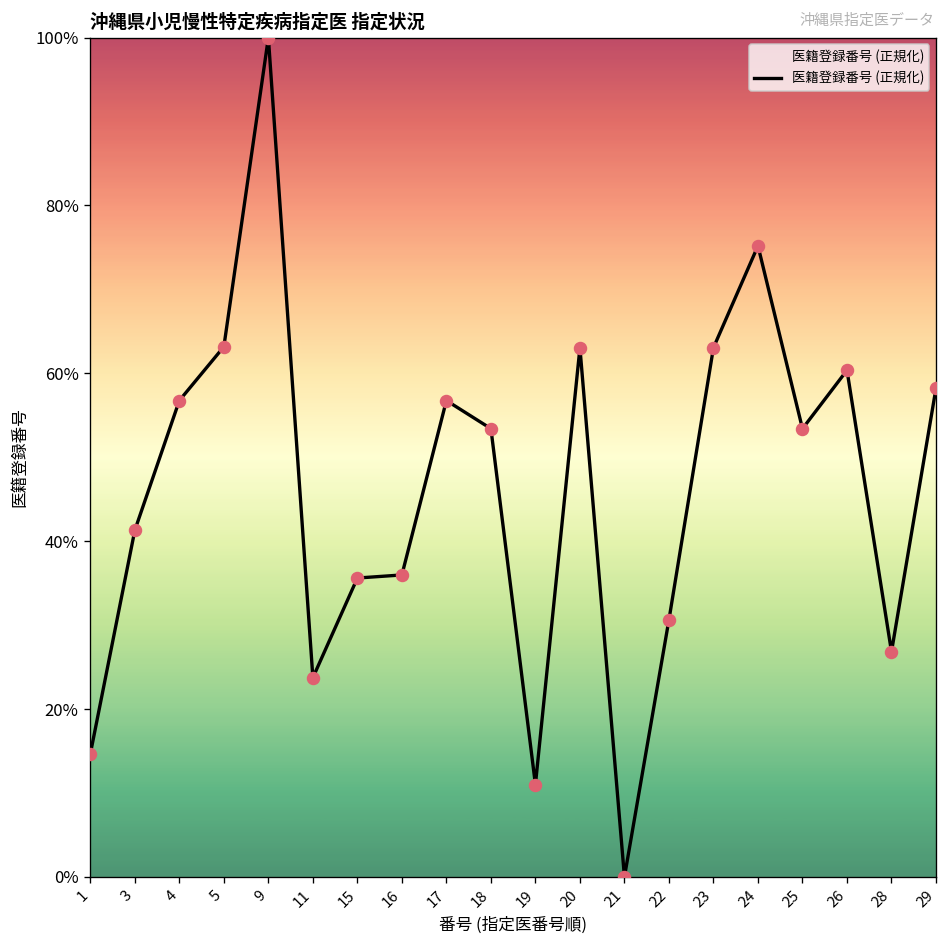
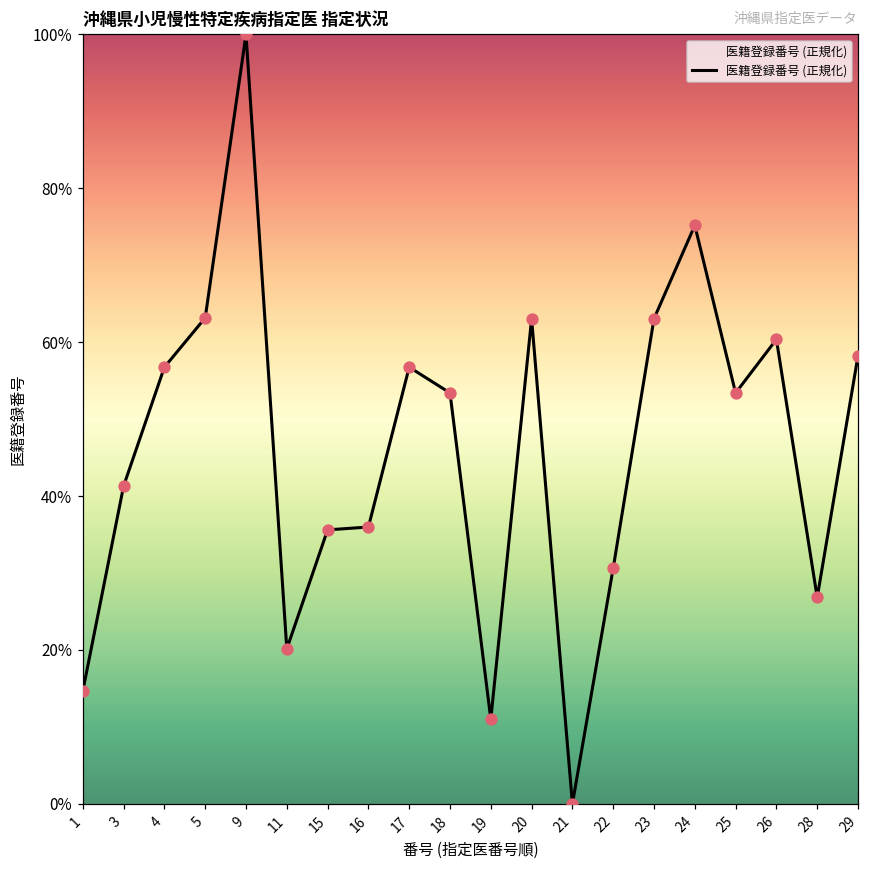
  {
    "1": "15%",
    "3": "41%",
    "4": "57%",
    "5": "63%",
    "9": "100%",
-   "11": "24%",
+   "11": "20%",
    "15": "36%",
    "16": "36%",
    "17": "57%",
    "18": "53%",
    "19": "11%",
    "20": "63%",
    "21": "0%",
    "22": "31%",
    "23": "63%",
    "24": "75%",
    "25": "53%",
    "26": "60%",
    "28": "27%",
    "29": "58%"
  }
